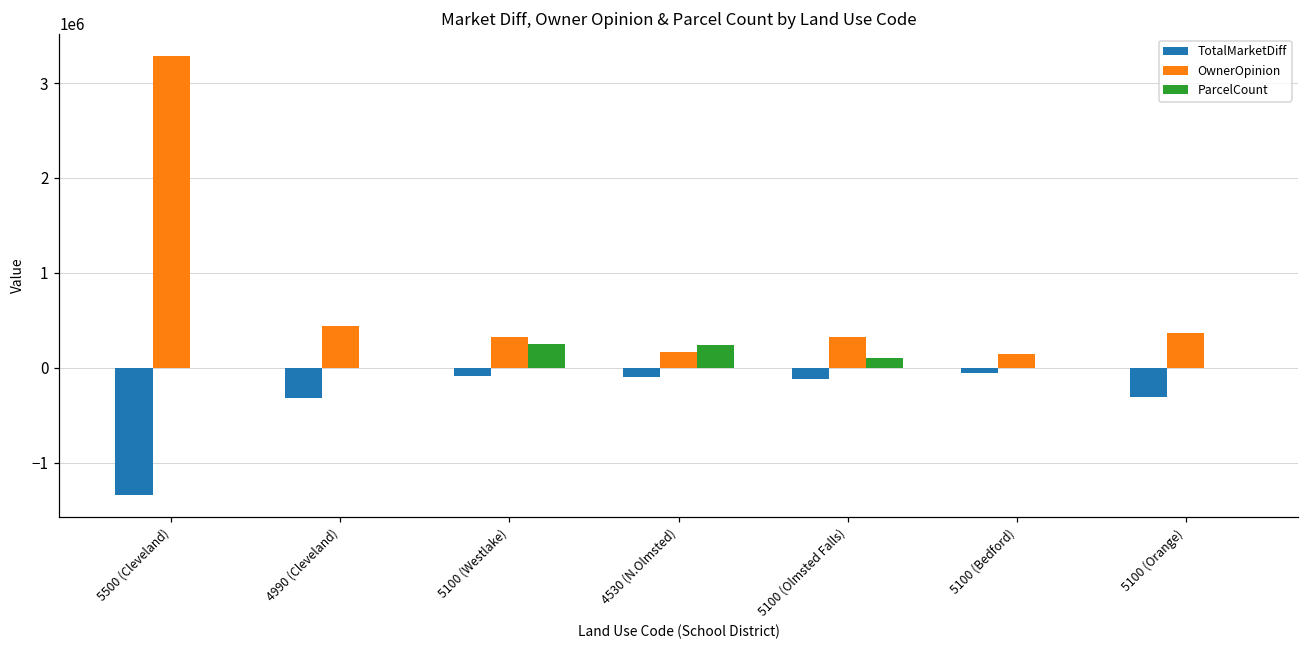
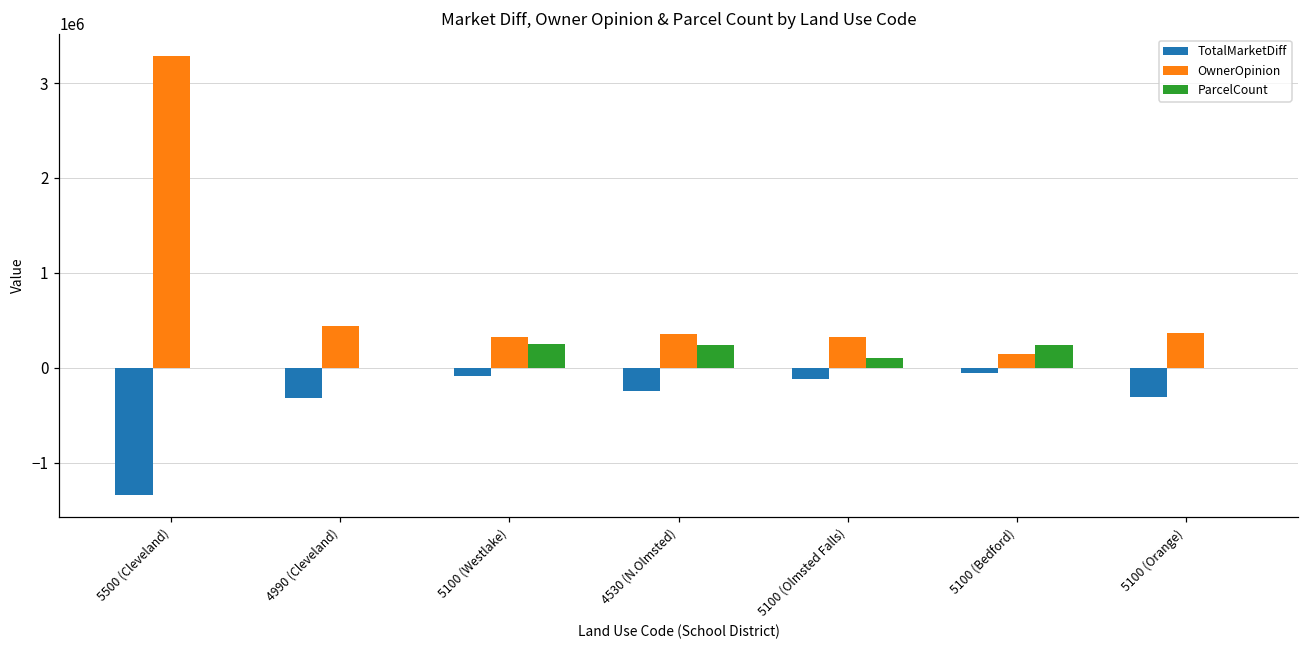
  {
    "TotalMarketDiff": {
      "5500 (Cleveland)": -1300000,
      "4990 (Cleveland)": -300000,
      "5100 (Westlake)": -100000,
-     "4530 (N.Olmsted)": -100000,
+     "4530 (N.Olmsted)": -200000,
      "5100 (Olmsted Falls)": -100000,
      "5100 (Bedford)": -100000,
      "5100 (Orange)": -300000
    },
    "OwnerOpinion": {
      "5500 (Cleveland)": 3300000,
      "4990 (Cleveland)": 400000,
      "5100 (Westlake)": 300000,
-     "4530 (N.Olmsted)": 200000,
+     "4530 (N.Olmsted)": 400000,
      "5100 (Olmsted Falls)": 300000,
      "5100 (Bedford)": 100000,
      "5100 (Orange)": 400000
    },
    "ParcelCount": {
      "5100 (Westlake)": 200000,
      "4530 (N.Olmsted)": 200000,
      "5100 (Olmsted Falls)": 100000,
-     "5100 (Bedford)": 0
+     "5100 (Bedford)": 200000
    }
  }
